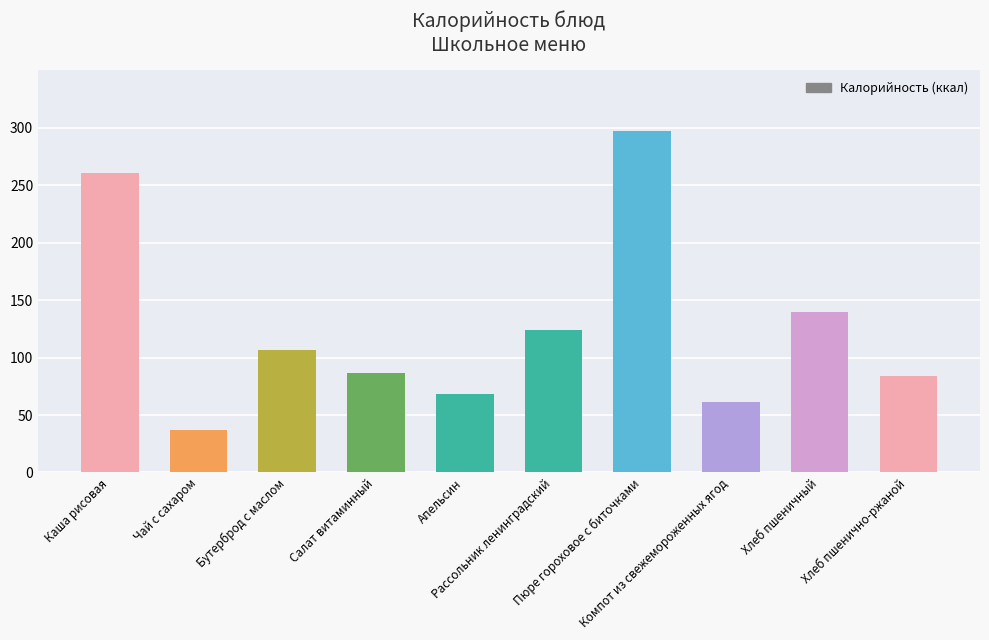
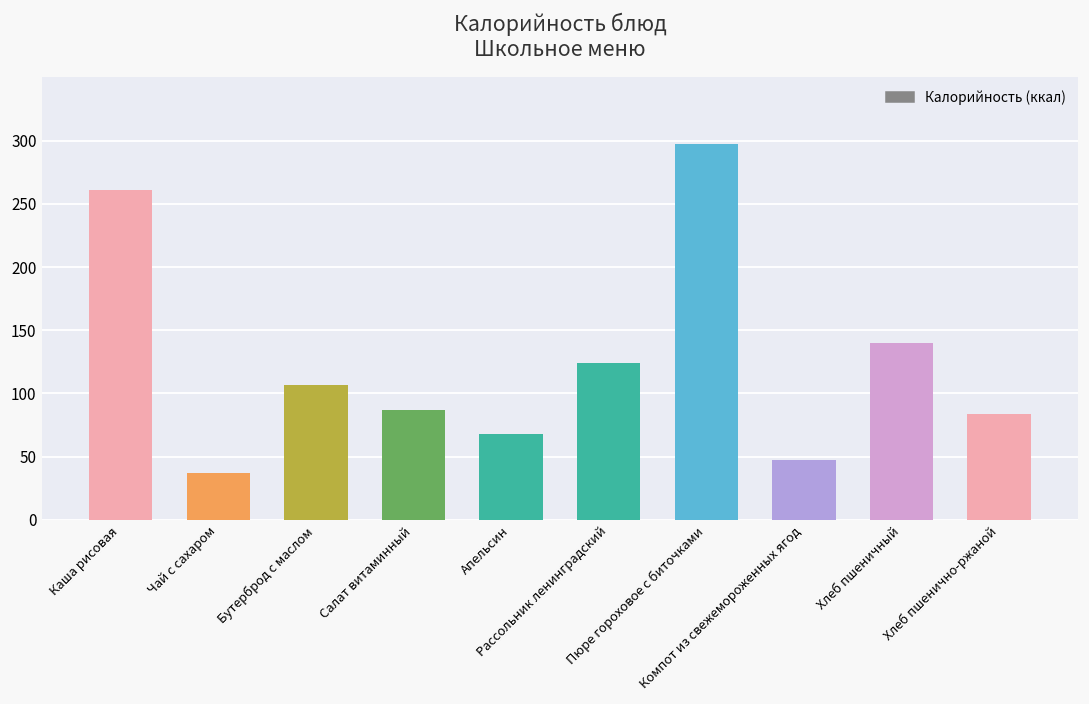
  {
    "Каша рисовая": 261,
    "Чай с сахаром": 37,
    "Бутерброд с маслом": 107,
    "Салат витаминный": 87,
    "Апельсин": 68,
    "Рассольник ленинградский": 124,
    "Пюре гороховое с биточками": 297,
-   "Компот из свежемороженных ягод": 61,
+   "Компот из свежемороженных ягод": 47,
    "Хлеб пшеничный": 140,
    "Хлеб пшенично-ржаной": 84
  }
